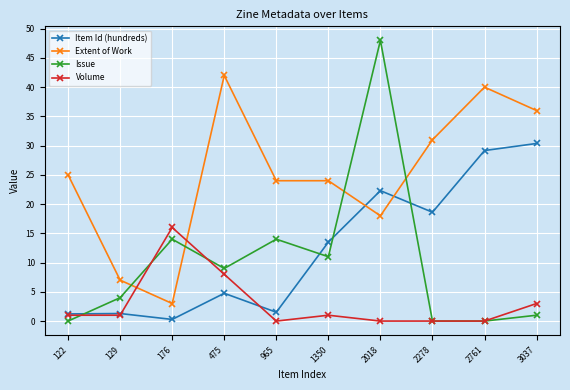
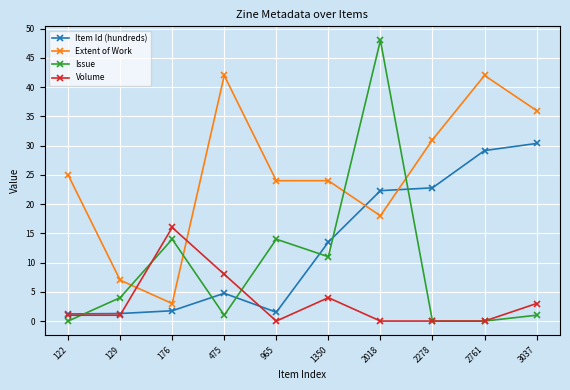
  {
    "Item Id (hundreds)": {
-     "176": 0,
+     "176": 2,
      "475": 5,
      "965": 2,
      "1350": 14,
      "2018": 22,
-     "2278": 19,
+     "2278": 23,
      "2761": 29,
      "3037": 30
    },
    "Extent of Work": {
      "122": 25,
      "129": 7,
      "176": 3,
      "475": 42,
      "965": 24,
      "1350": 24,
      "2018": 18,
      "2278": 31,
-     "2761": 40,
+     "2761": 42,
      "3037": 36
    },
    "Issue": {
      "122": 0,
      "129": 4,
      "176": 14,
-     "475": 9,
+     "475": 1,
      "965": 14,
      "1350": 11,
      "2018": 48,
      "3037": 1
    },
    "Volume": {
      "176": 16,
      "475": 8,
      "965": 0,
-     "1350": 1,
+     "1350": 4,
      "2018": 0,
      "3037": 3
    }
  }
